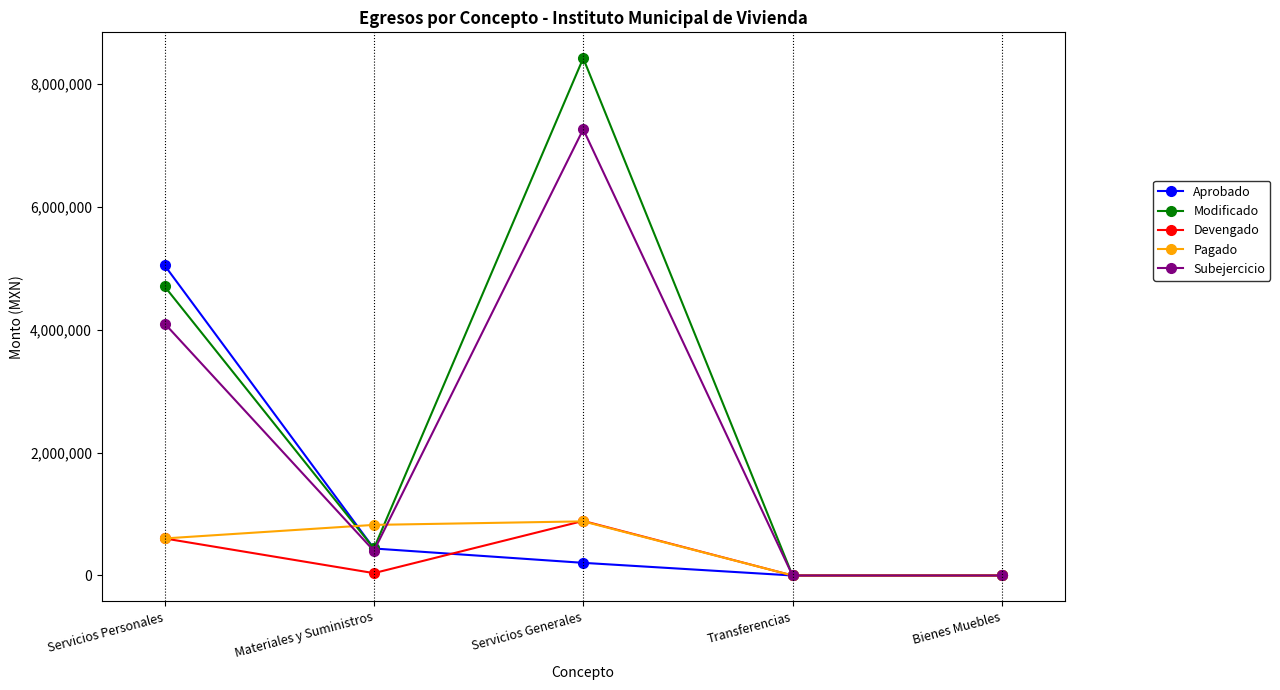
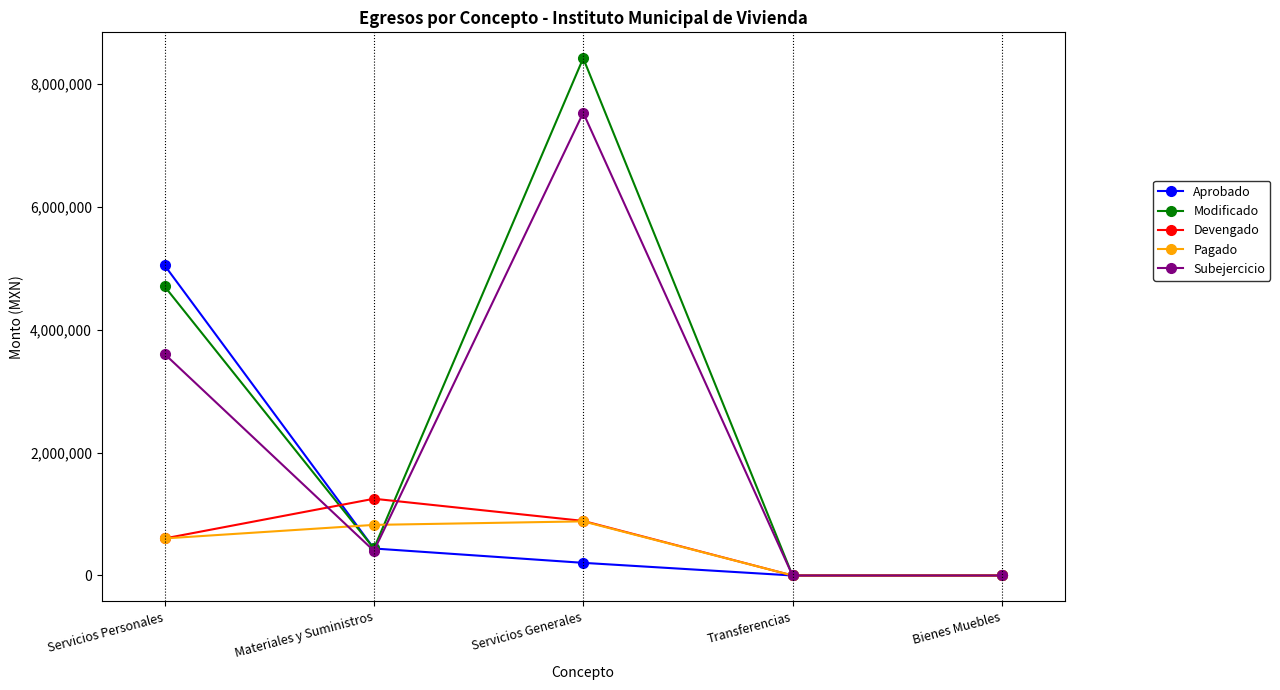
  {
    "Aprobado": {
      "Servicios Personales": "5,000,000",
      "Servicios Generales": "200,000"
    },
    "Modificado": {
      "Servicios Personales": "4,700,000",
      "Servicios Generales": "8,400,000"
    },
    "Devengado": {
-     "Materiales y Suministros": "0"
+     "Materiales y Suministros": "1,200,000"
    },
    "Pagado": {
      "Materiales y Suministros": "800,000"
    },
    "Subejercicio": {
-     "Servicios Personales": "4,100,000",
-     "Servicios Generales": "7,300,000"
+     "Servicios Personales": "3,600,000",
+     "Servicios Generales": "7,500,000"
    }
  }
